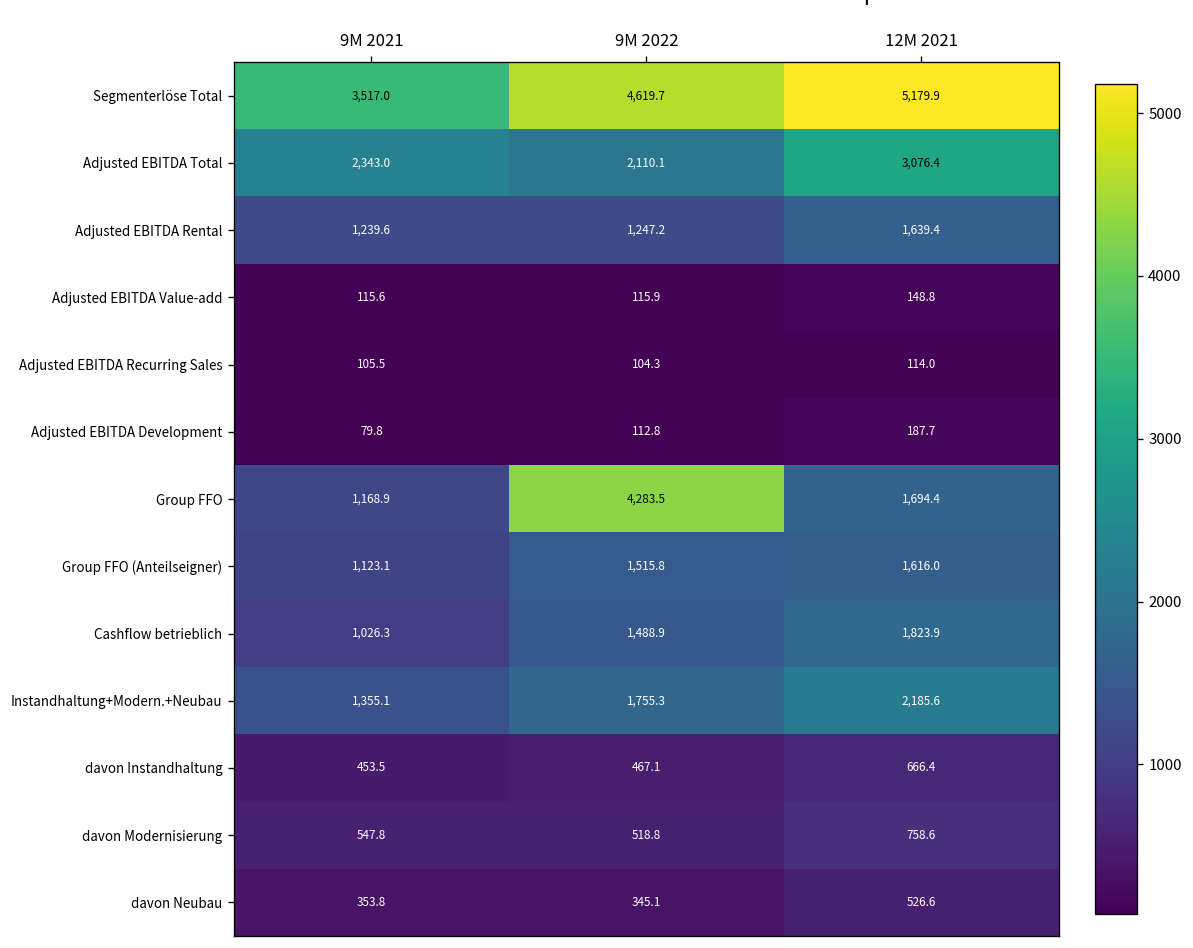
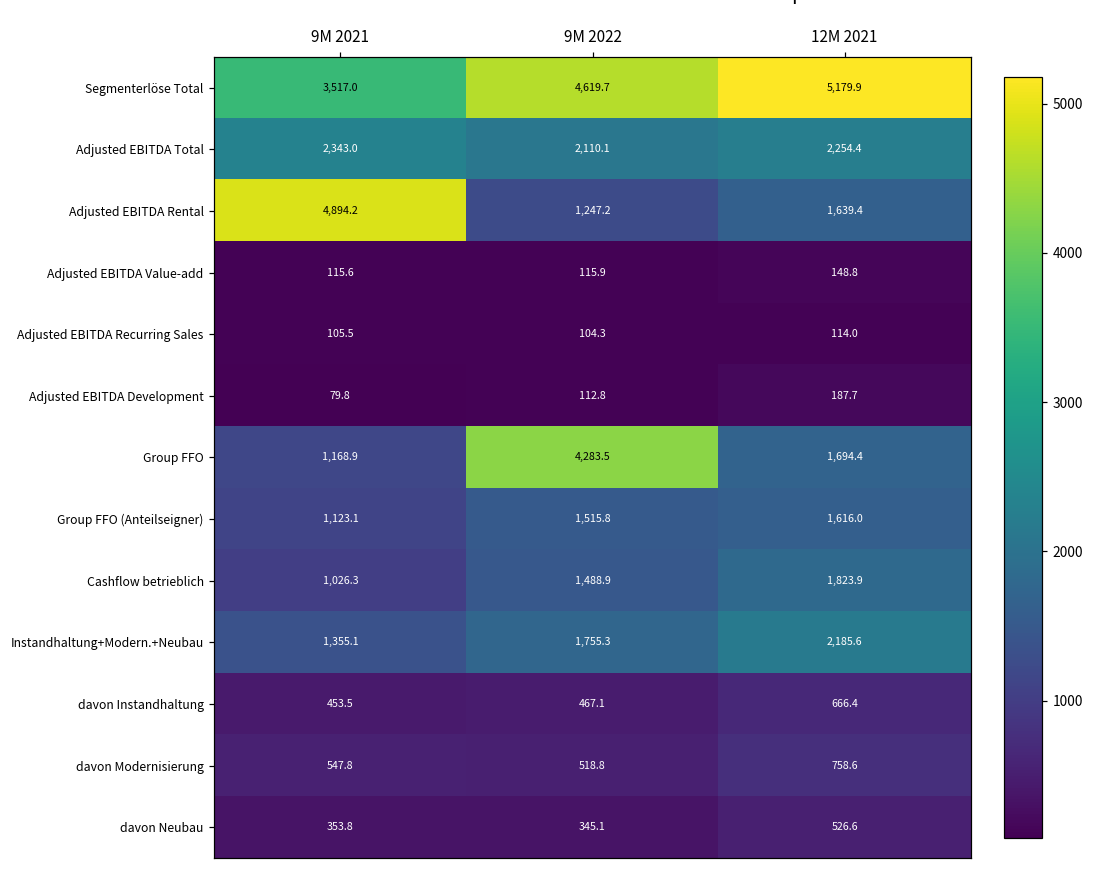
  {
    "Segmenterlöse Total": {
      "9M 2021": "3,517.0",
      "9M 2022": "4,619.7",
      "12M 2021": "5,179.9"
    },
    "Adjusted EBITDA Total": {
      "9M 2021": "2,343.0",
      "9M 2022": "2,110.1",
-     "12M 2021": "3,076.4"
+     "12M 2021": "2,254.4"
    },
    "Adjusted EBITDA Rental": {
-     "9M 2021": "1,239.6",
+     "9M 2021": "4,894.2",
      "9M 2022": "1,247.2",
      "12M 2021": "1,639.4"
    },
    "Adjusted EBITDA Value-add": {
      "9M 2021": "115.6",
      "9M 2022": "115.9",
      "12M 2021": "148.8"
    },
    "Adjusted EBITDA Recurring Sales": {
      "9M 2021": "105.5",
      "9M 2022": "104.3",
      "12M 2021": "114.0"
    },
    "Adjusted EBITDA Development": {
      "9M 2021": "79.8",
      "9M 2022": "112.8",
      "12M 2021": "187.7"
    },
    "Group FFO": {
      "9M 2021": "1,168.9",
      "9M 2022": "4,283.5",
      "12M 2021": "1,694.4"
    },
    "Group FFO (Anteilseigner)": {
      "9M 2021": "1,123.1",
      "9M 2022": "1,515.8",
      "12M 2021": "1,616.0"
    },
    "Cashflow betrieblich": {
      "9M 2021": "1,026.3",
      "9M 2022": "1,488.9",
      "12M 2021": "1,823.9"
    },
    "Instandhaltung+Modern.+Neubau": {
      "9M 2021": "1,355.1",
      "9M 2022": "1,755.3",
      "12M 2021": "2,185.6"
    },
    "davon Instandhaltung": {
      "9M 2021": "453.5",
      "9M 2022": "467.1",
      "12M 2021": "666.4"
    },
    "davon Modernisierung": {
      "9M 2021": "547.8",
      "9M 2022": "518.8",
      "12M 2021": "758.6"
    },
    "davon Neubau": {
      "9M 2021": "353.8",
      "9M 2022": "345.1",
      "12M 2021": "526.6"
    }
  }
